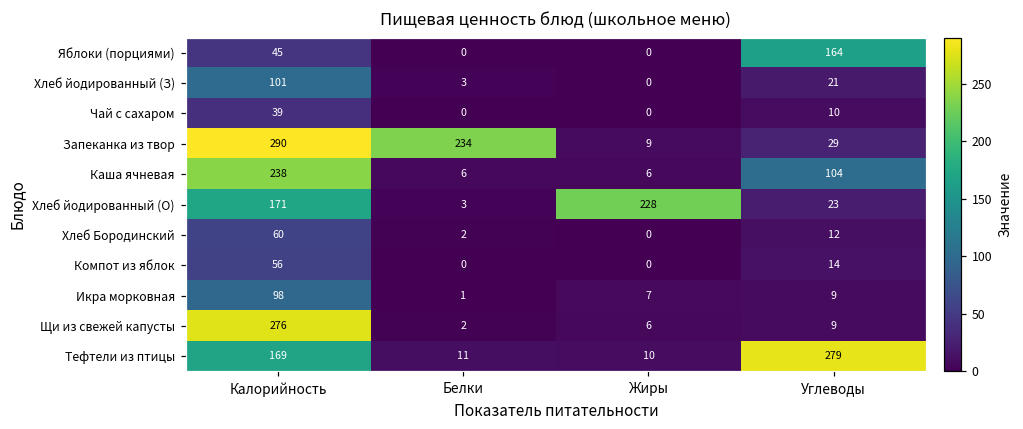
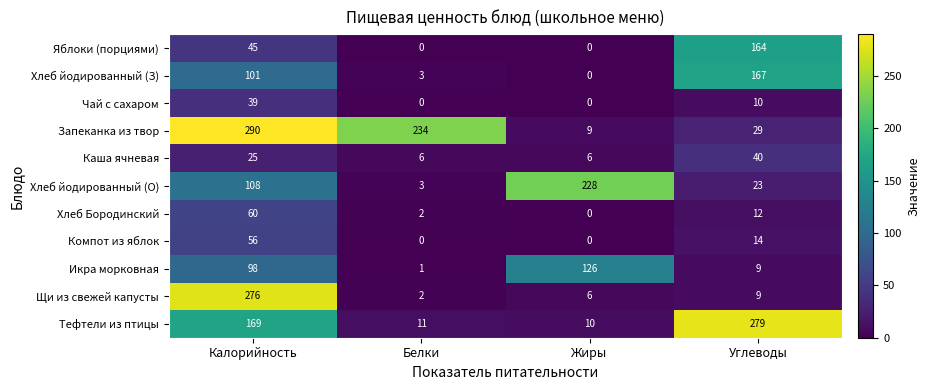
  {
    "Яблоки (порциями)": {
      "Калорийность": 45,
      "Белки": 0,
      "Жиры": 0,
      "Углеводы": 164
    },
    "Хлеб йодированный (З)": {
      "Калорийность": 101,
      "Белки": 3,
      "Жиры": 0,
-     "Углеводы": 21
+     "Углеводы": 167
    },
    "Чай с сахаром": {
      "Калорийность": 39,
      "Белки": 0,
      "Жиры": 0,
      "Углеводы": 10
    },
    "Запеканка из твор": {
      "Калорийность": 290,
      "Белки": 234,
      "Жиры": 9,
      "Углеводы": 29
    },
    "Каша ячневая": {
-     "Калорийность": 238,
+     "Калорийность": 25,
      "Белки": 6,
      "Жиры": 6,
-     "Углеводы": 104
+     "Углеводы": 40
    },
    "Хлеб йодированный (О)": {
-     "Калорийность": 171,
+     "Калорийность": 108,
      "Белки": 3,
      "Жиры": 228,
      "Углеводы": 23
    },
    "Хлеб Бородинский": {
      "Калорийность": 60,
      "Белки": 2,
      "Жиры": 0,
      "Углеводы": 12
    },
    "Компот из яблок": {
      "Калорийность": 56,
      "Белки": 0,
      "Жиры": 0,
      "Углеводы": 14
    },
    "Икра морковная": {
      "Калорийность": 98,
      "Белки": 1,
-     "Жиры": 7,
+     "Жиры": 126,
      "Углеводы": 9
    },
    "Щи из свежей капусты": {
      "Калорийность": 276,
      "Белки": 2,
      "Жиры": 6,
      "Углеводы": 9
    },
    "Тефтели из птицы": {
      "Калорийность": 169,
      "Белки": 11,
      "Жиры": 10,
      "Углеводы": 279
    }
  }
